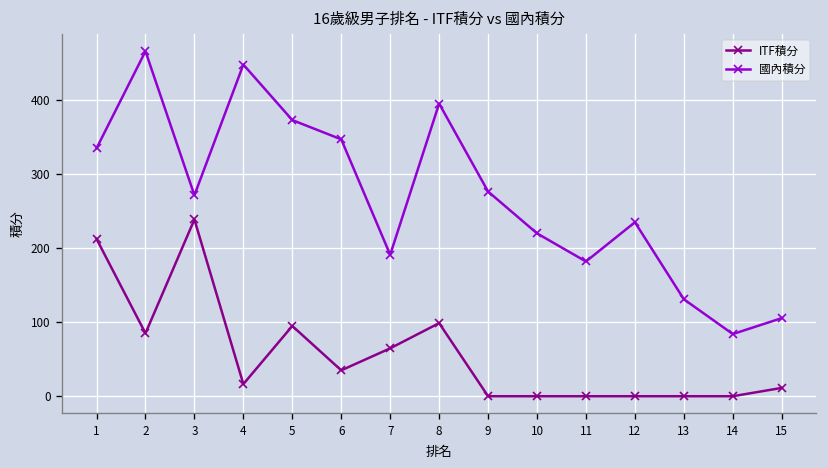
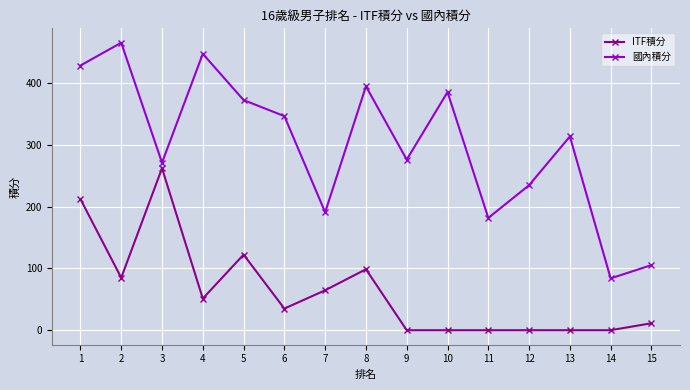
  {
    "ITF積分": {
      "1": 210,
      "2": 90,
-     "3": 240,
-     "4": 20,
-     "5": 90,
+     "3": 260,
+     "4": 50,
+     "5": 120,
      "6": 40,
      "7": 60,
      "8": 100,
      "9": 0,
      "10": 0,
      "11": 0,
      "12": 0,
      "13": 0,
      "14": 0,
      "15": 10
    },
    "國內積分": {
-     "1": 330,
+     "1": 430,
      "2": 470,
      "3": 270,
      "4": 450,
      "5": 370,
      "6": 350,
      "7": 190,
      "8": 400,
      "9": 280,
-     "10": 220,
+     "10": 390,
      "11": 180,
      "12": 240,
-     "13": 130,
+     "13": 310,
      "14": 80,
      "15": 110
    }
  }
